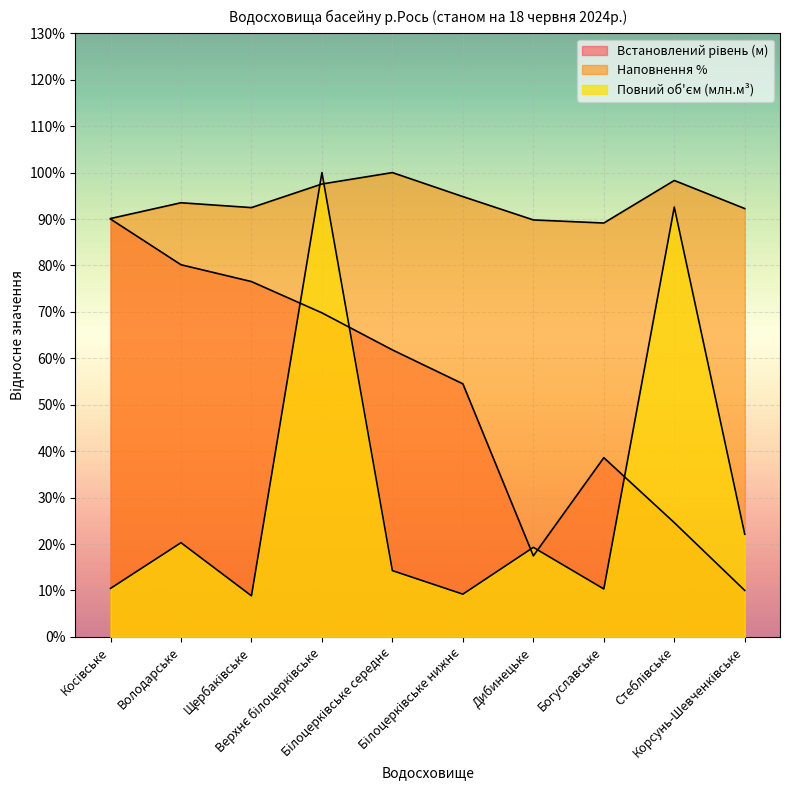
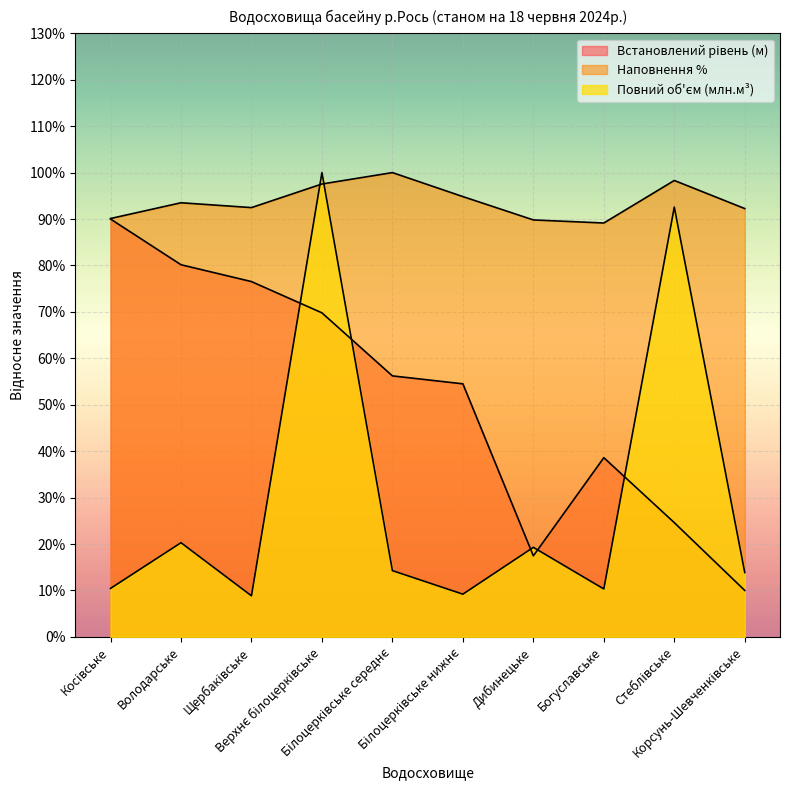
  {
    "Встановлений рівень (м)": {
      "Володарське": "80%",
      "Щербаківське": "77%",
      "Верхнє білоцерківське": "70%",
-     "Білоцерківське середнє": "62%",
+     "Білоцерківське середнє": "56%",
      "Білоцерківське нижнє": "55%",
      "Дибинецьке": "17%",
      "Богуславське": "39%",
      "Стеблівське": "25%",
      "Корсунь-Шевченківське": "10%"
    },
    "Наповнення %": {
      "Володарське": "94%",
      "Щербаківське": "92%",
      "Верхнє білоцерківське": "98%",
      "Білоцерківське середнє": "100%",
      "Білоцерківське нижнє": "95%",
      "Дибинецьке": "90%",
      "Богуславське": "89%",
      "Стеблівське": "98%",
      "Корсунь-Шевченківське": "92%"
    },
    "Повний об'єм (млн.м³)": {
      "Косівське": "10%",
      "Володарське": "20%",
      "Щербаківське": "9%",
      "Верхнє білоцерківське": "100%",
      "Білоцерківське середнє": "14%",
      "Білоцерківське нижнє": "9%",
      "Дибинецьке": "19%",
      "Богуславське": "10%",
      "Стеблівське": "93%",
-     "Корсунь-Шевченківське": "22%"
+     "Корсунь-Шевченківське": "14%"
    }
  }
